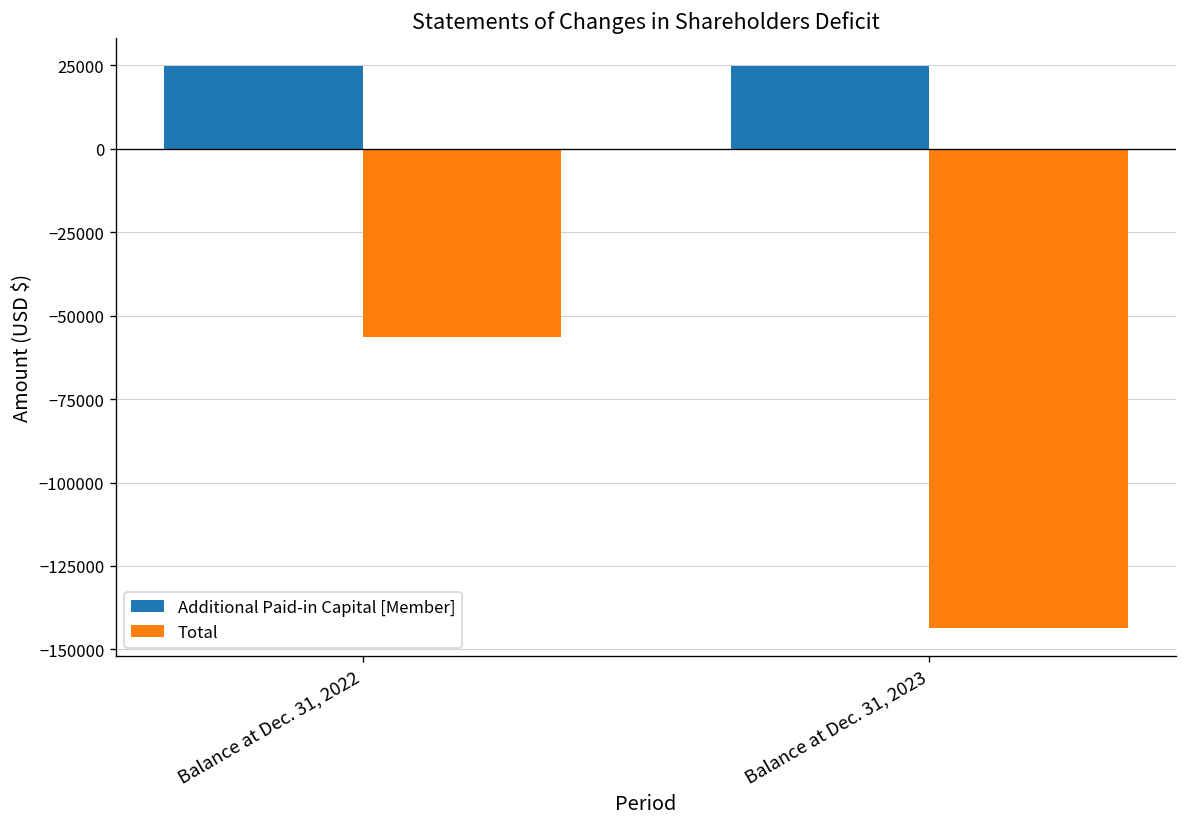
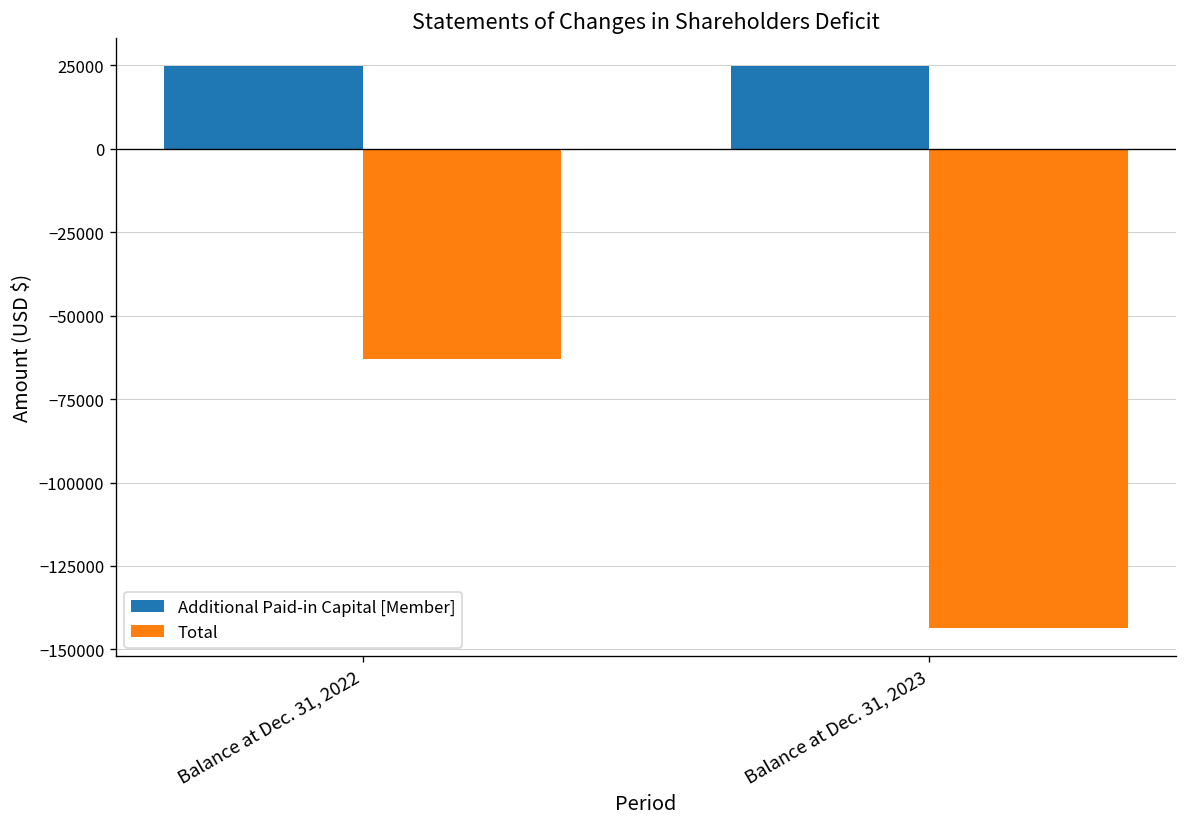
  {
    "Additional Paid-in Capital [Member]": {
      "Balance at Dec. 31, 2022": 25000,
      "Balance at Dec. 31, 2023": 25000
    },
    "Total": {
-     "Balance at Dec. 31, 2022": -56000,
+     "Balance at Dec. 31, 2022": -63000,
      "Balance at Dec. 31, 2023": -144000
    }
  }
